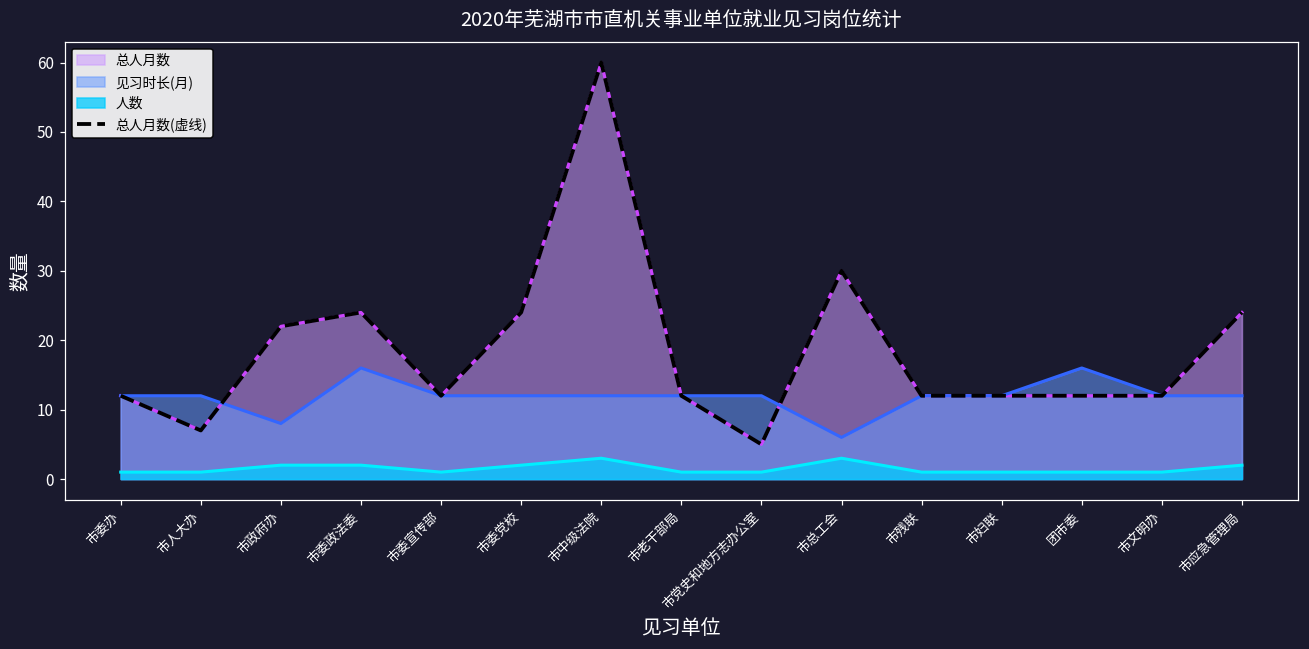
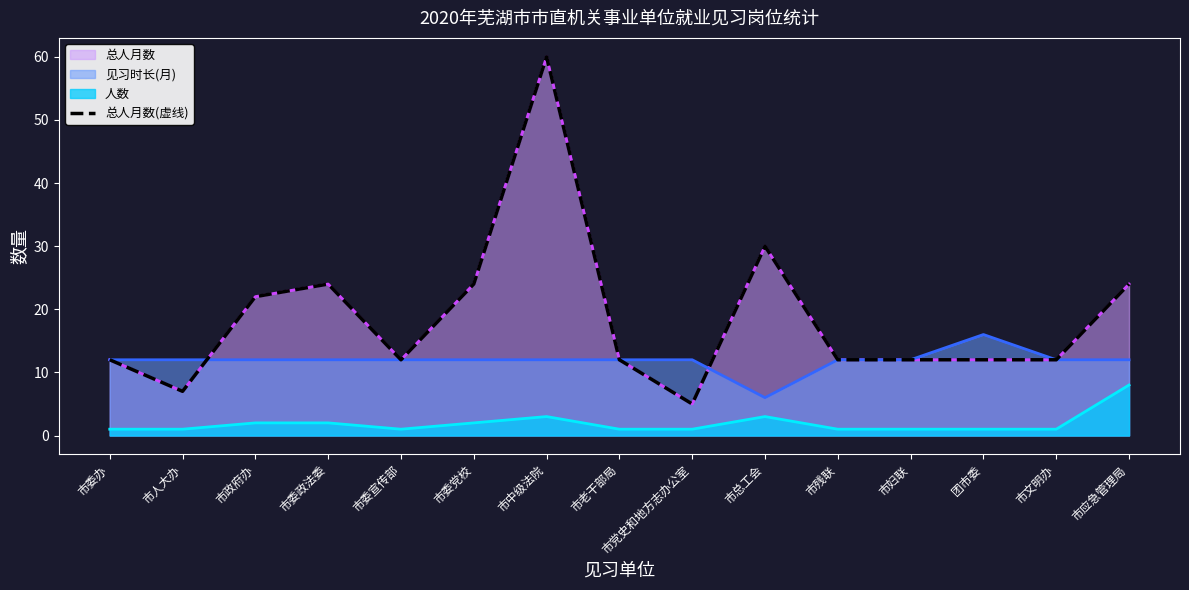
  {
    "总人月数": {
      "市人大办": 7,
      "市政府办": 22,
      "市委政法委": 24,
      "市委党校": 24,
      "市中级法院": 60,
      "市党史和地方志办公室": 5,
      "市总工会": 30,
      "团市委": 12,
      "市应急管理局": 24
    },
    "见习时长(月)": {
      "市人大办": 12,
-     "市政府办": 8,
-     "市委政法委": 16,
+     "市政府办": 12,
+     "市委政法委": 12,
      "市委党校": 12,
      "市中级法院": 12,
      "市党史和地方志办公室": 12,
      "市总工会": 6,
      "团市委": 16,
      "市应急管理局": 12
    },
    "人数": {
      "市委办": 1,
      "市人大办": 1,
      "市政府办": 2,
      "市委政法委": 2,
      "市委宣传部": 1,
      "市委党校": 2,
      "市中级法院": 3,
      "市老干部局": 1,
      "市党史和地方志办公室": 1,
      "市总工会": 3,
      "市残联": 1,
      "市妇联": 1,
      "团市委": 1,
      "市文明办": 1,
-     "市应急管理局": 2
+     "市应急管理局": 8
    }
  }
